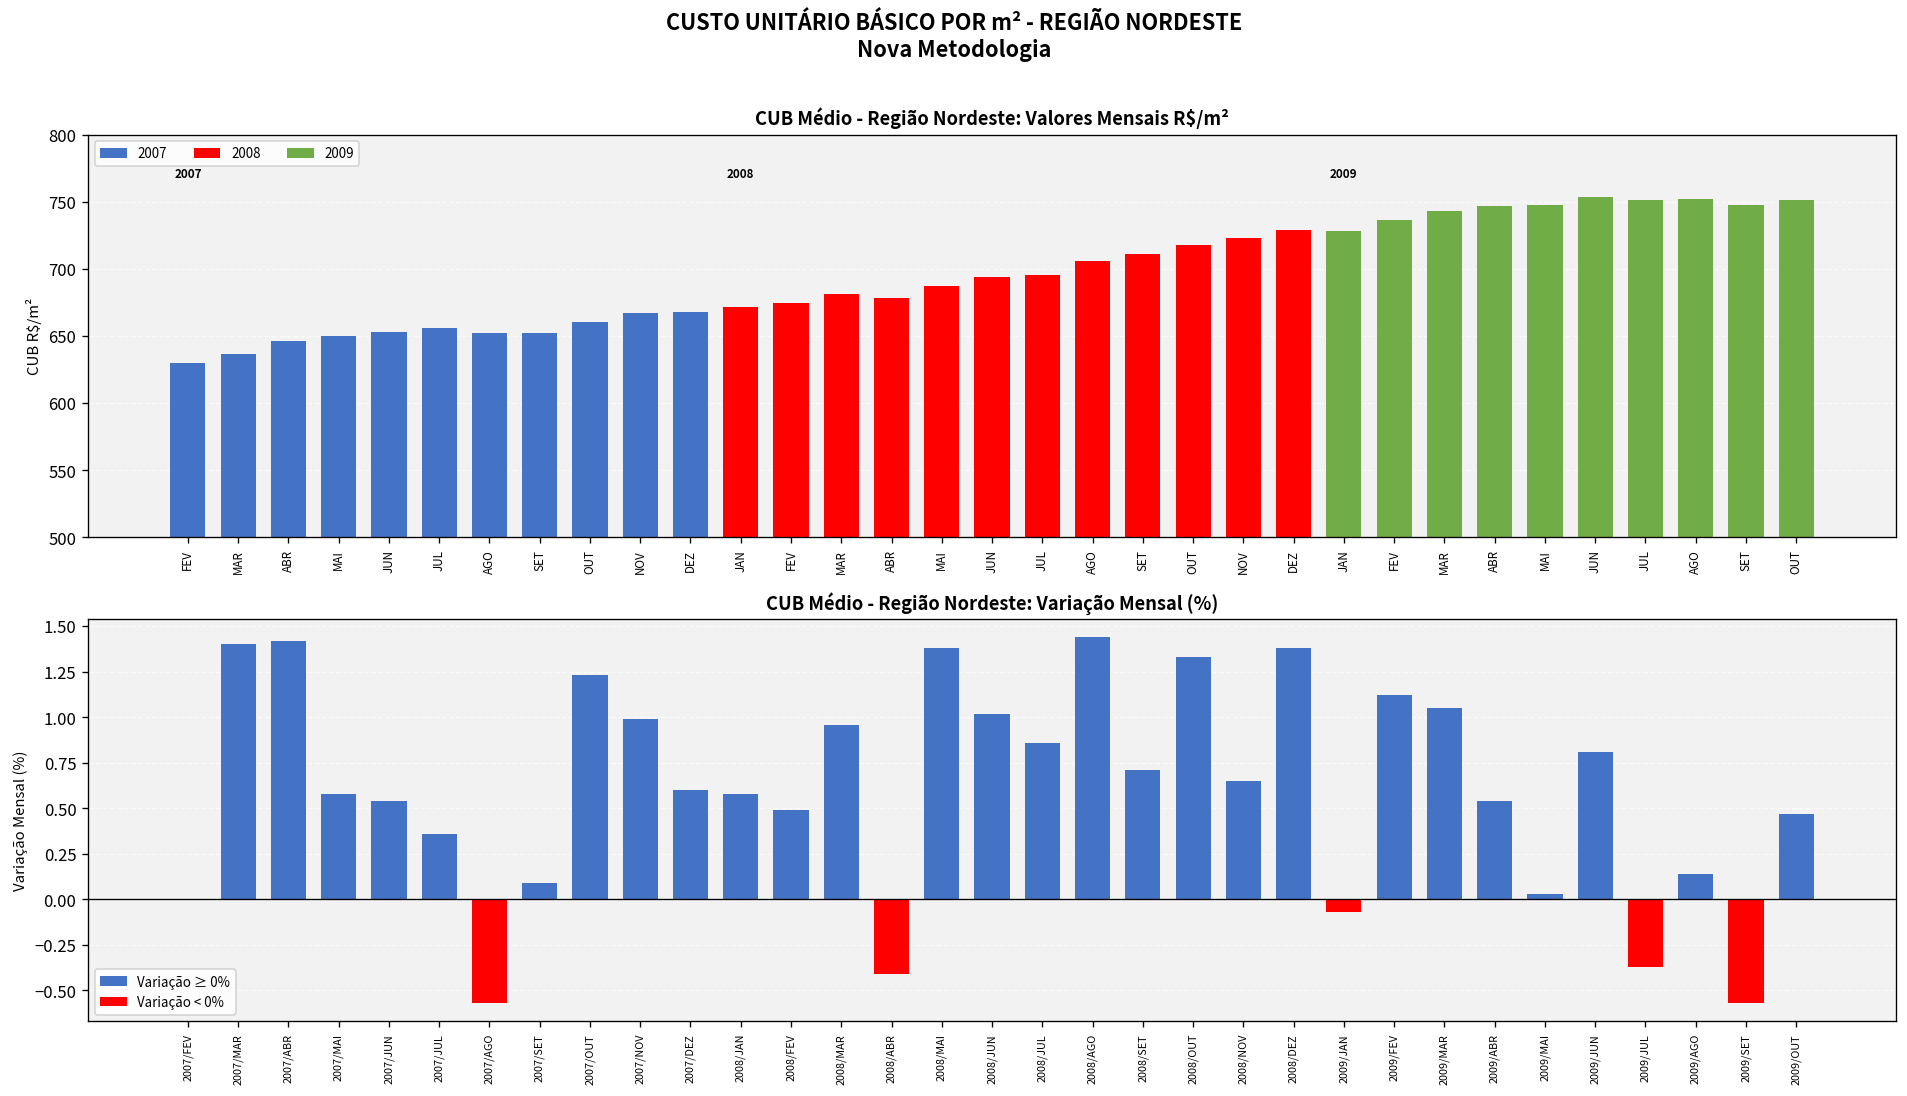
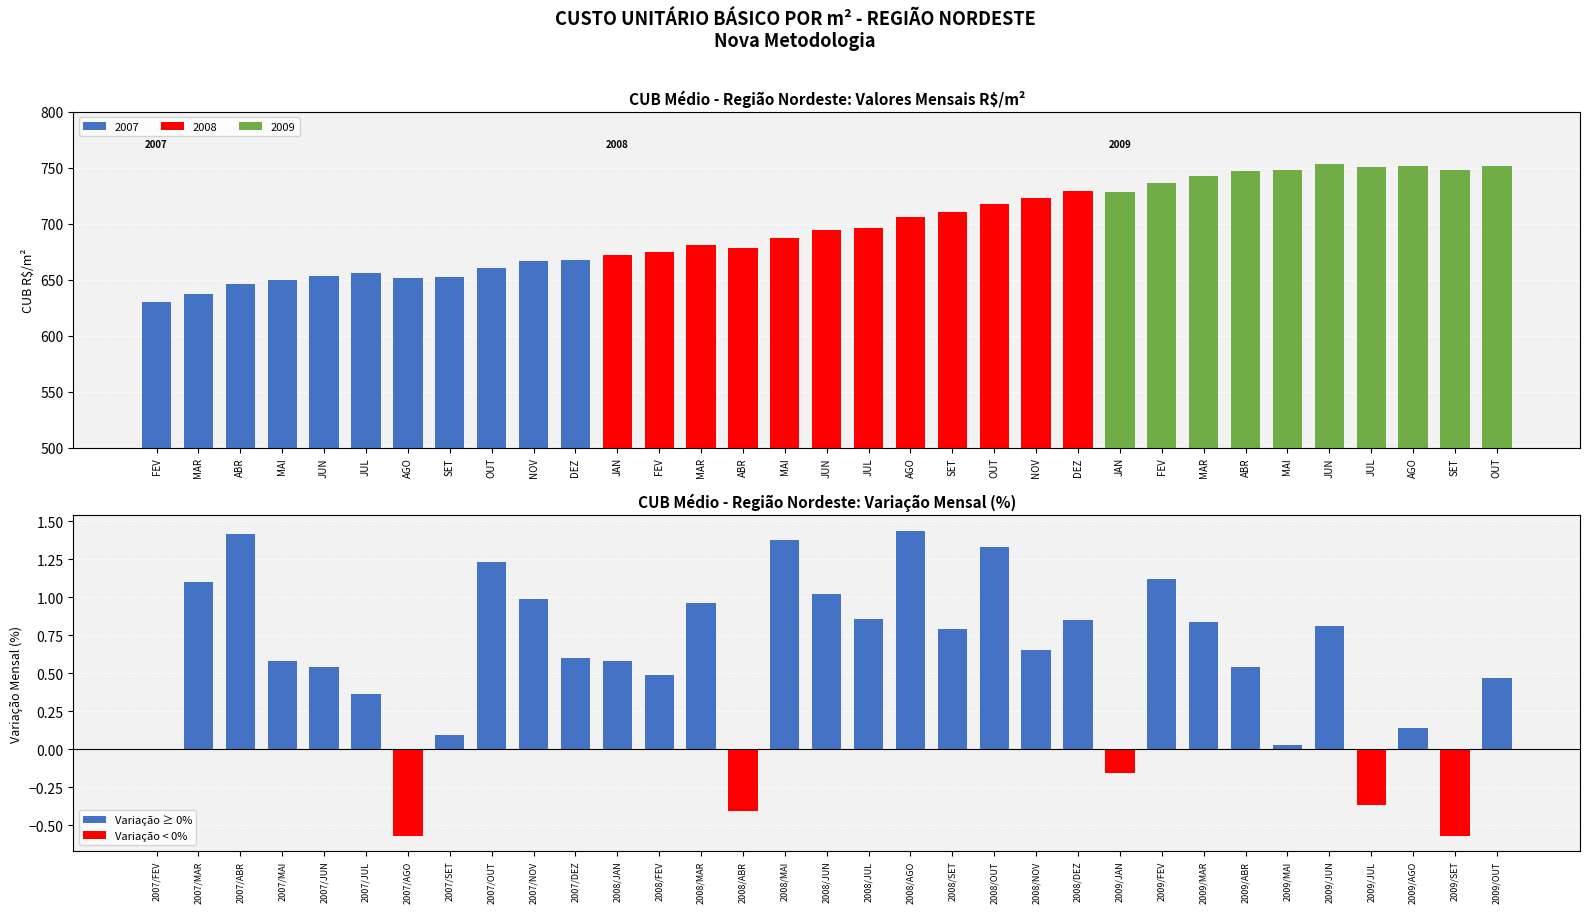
  {
    "CUB Médio - Região Nordeste: Variação Mensal (%)": {
      "2007/FEV": 0.00,
-     "2007/MAR": 1.4,
+     "2007/MAR": 1.1,
      "2007/ABR": 1.42,
      "2007/MAI": 0.58,
      "2007/JUN": 0.54,
      "2007/JUL": 0.36,
      "2007/AGO": -0.57,
      "2007/SET": 0.09,
      "2007/OUT": 1.23,
      "2007/NOV": 0.99,
      "2007/DEZ": 0.60,
      "2008/JAN": 0.58,
      "2008/FEV": 0.49,
      "2008/MAR": 0.96,
      "2008/ABR": -0.41,
      "2008/MAI": 1.38,
      "2008/JUN": 1.02,
      "2008/JUL": 0.86,
      "2008/AGO": 1.44,
-     "2008/SET": 0.71,
+     "2008/SET": 0.79,
      "2008/OUT": 1.33,
      "2008/NOV": 0.65,
-     "2008/DEZ": 1.38,
-     "2009/JAN": -0.07,
+     "2008/DEZ": 0.85,
+     "2009/JAN": -0.16,
      "2009/FEV": 1.12,
-     "2009/MAR": 1.05,
+     "2009/MAR": 0.84,
      "2009/ABR": 0.54,
      "2009/MAI": 0.03,
      "2009/JUN": 0.81,
      "2009/JUL": -0.37,
      "2009/AGO": 0.14,
      "2009/SET": -0.57,
      "2009/OUT": 0.47
    }
  }
